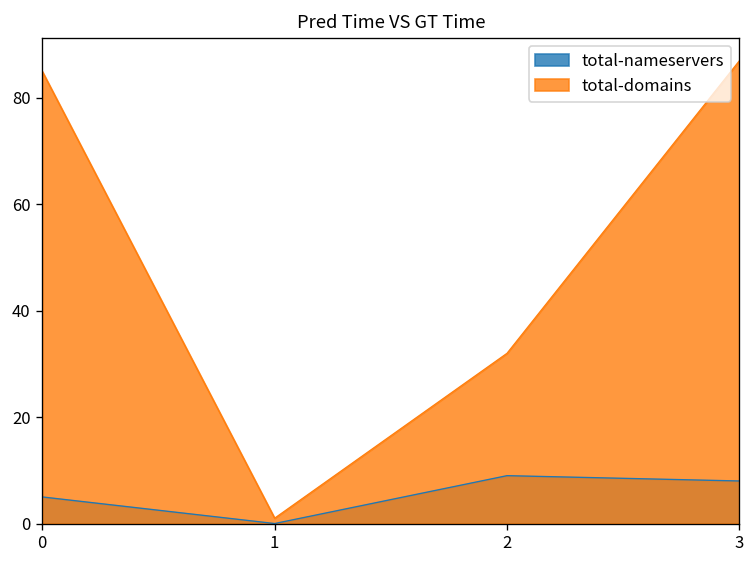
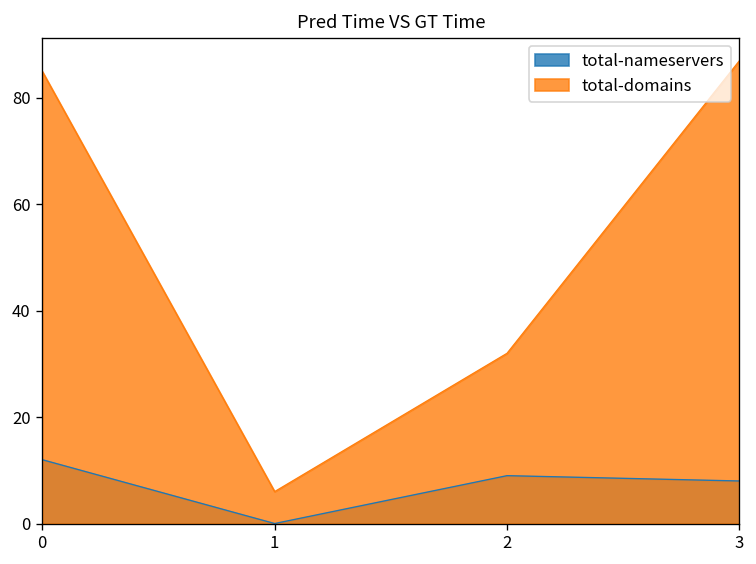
  {
    "total-nameservers": {
-     "0": 5,
+     "0": 12,
      "1": 0,
      "2": 9,
      "3": 8
    },
    "total-domains": {
      "0": 85,
-     "1": 1,
+     "1": 6,
      "2": 32,
      "3": 87
    }
  }
